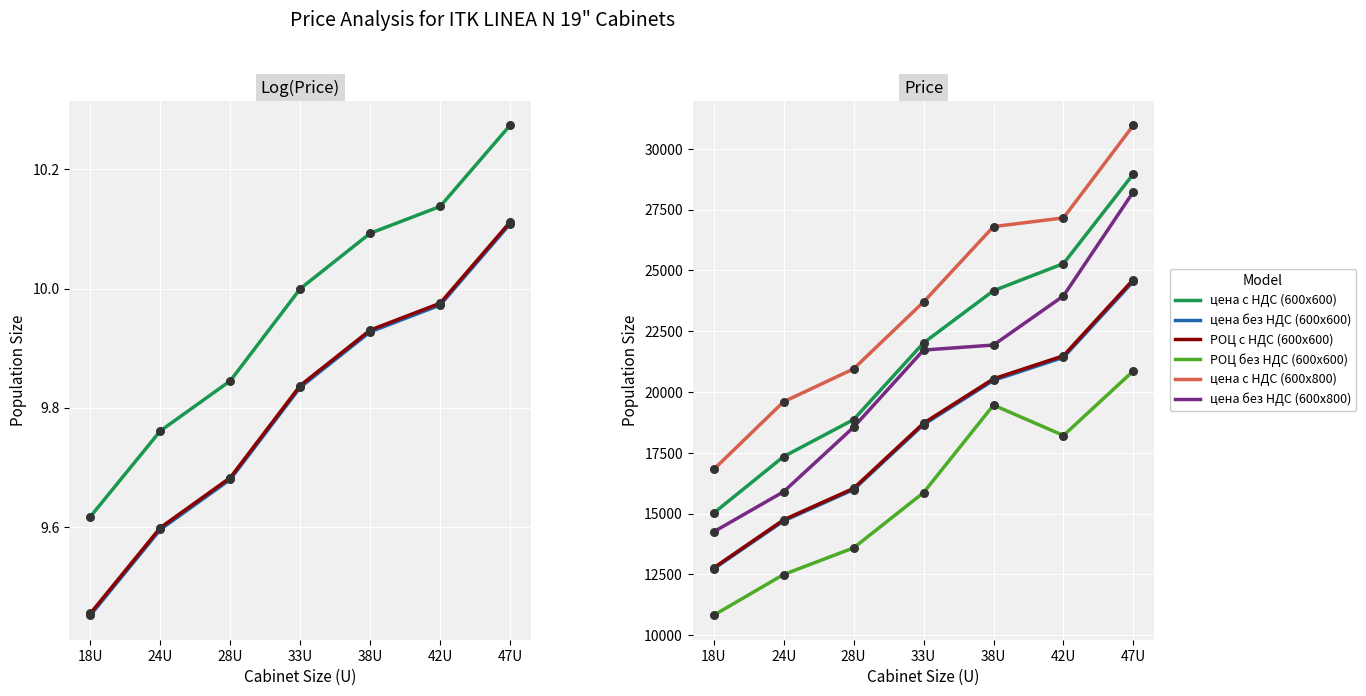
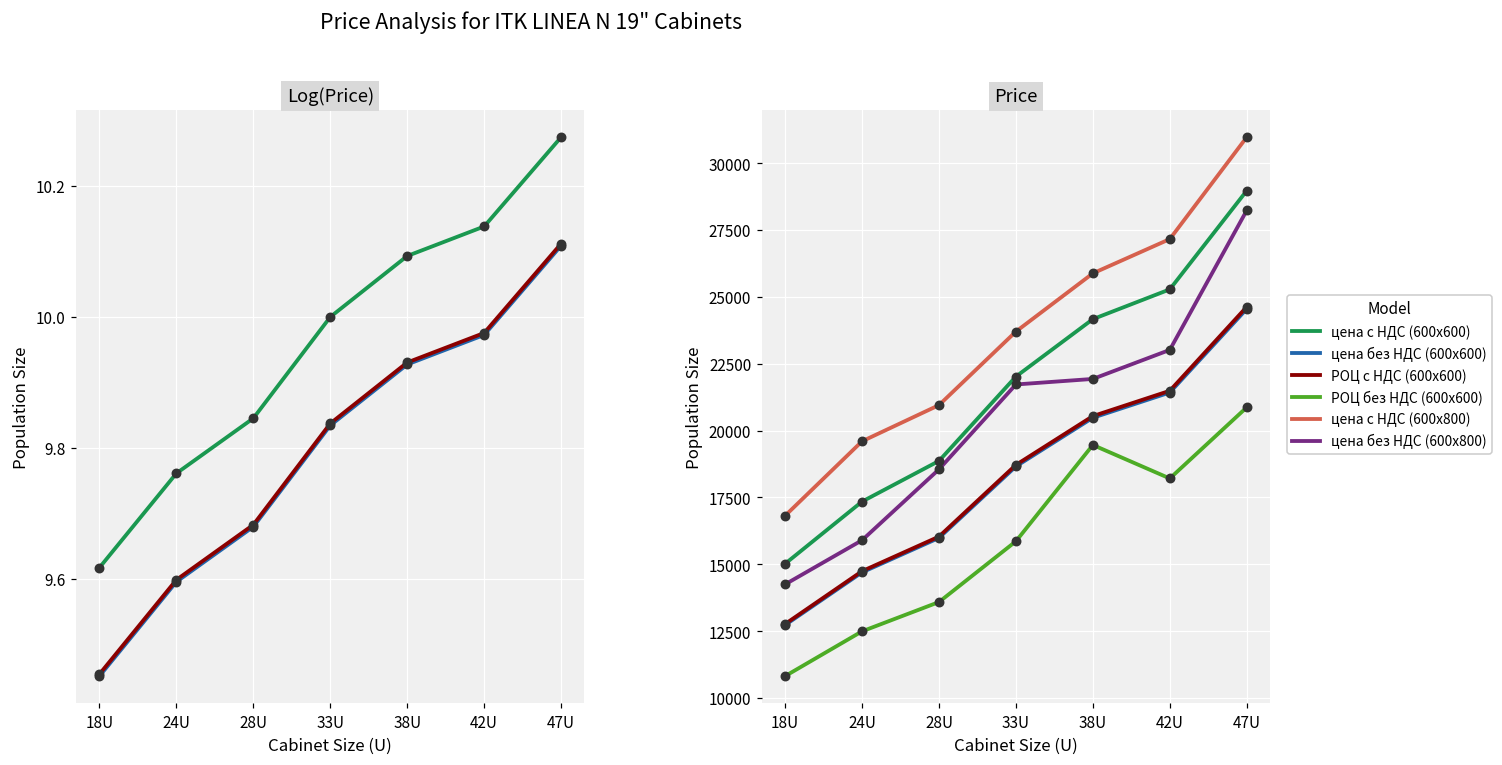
  {
    "Log(Price)": {
      "цена с НДС (600x600)": {
        "18U": 9.62,
        "24U": 9.76,
        "28U": 9.85,
        "33U": 10.00,
        "38U": 10.09,
        "42U": 10.14,
        "47U": 10.27
      }
    },
    "Price": {
      "цена с НДС (600x600)": {
        "18U": 15000,
        "24U": 17300,
        "28U": 18900,
        "33U": 22000,
        "38U": 24200,
        "42U": 25300,
        "47U": 29000
      },
      "РОЦ без НДС (600x600)": {
        "18U": 10800,
        "24U": 12500,
        "28U": 13600,
        "33U": 15900,
        "38U": 19500,
        "42U": 18200,
        "47U": 20900
      },
      "цена с НДС (600x800)": {
        "18U": 16800,
        "24U": 19600,
        "28U": 21000,
        "33U": 23700,
-       "38U": 26800,
+       "38U": 25900,
        "42U": 27200,
        "47U": 31000
      },
      "цена без НДС (600x800)": {
        "18U": 14300,
        "24U": 15900,
        "28U": 18600,
        "33U": 21700,
        "38U": 21900,
-       "42U": 24000,
+       "42U": 23000,
        "47U": 28200
      }
    }
  }
